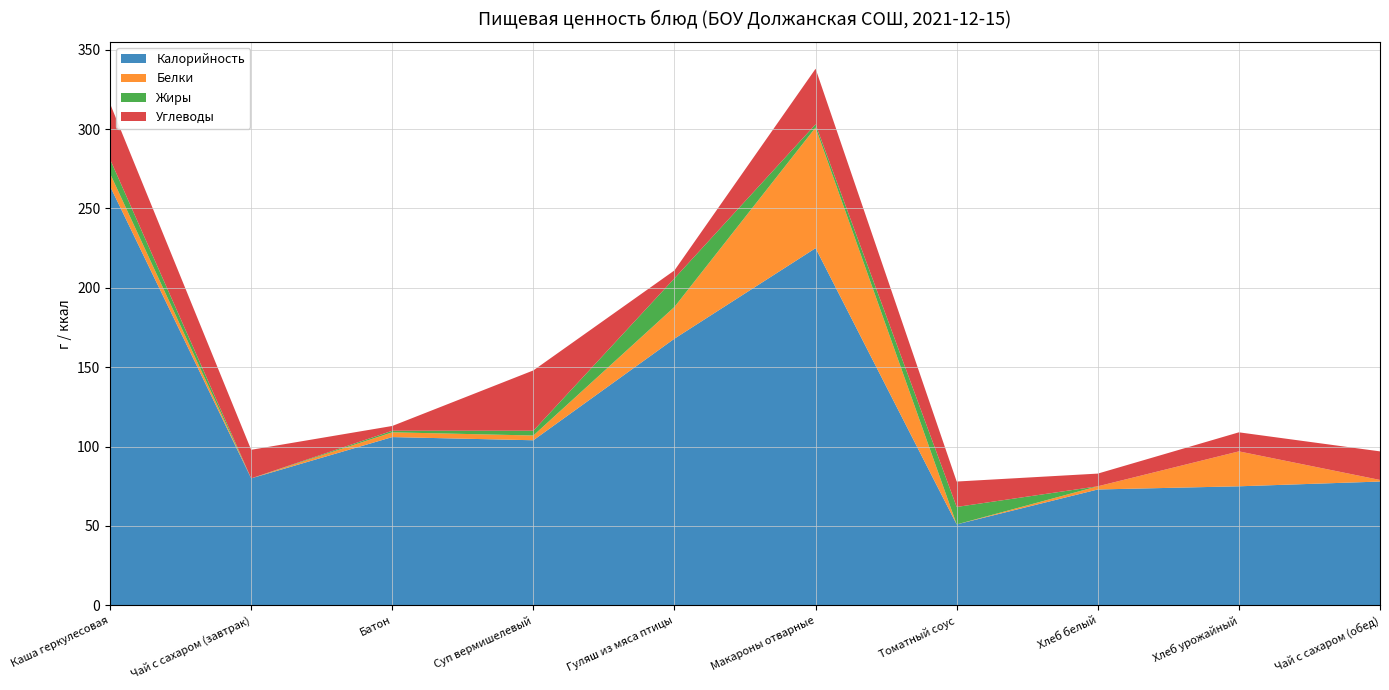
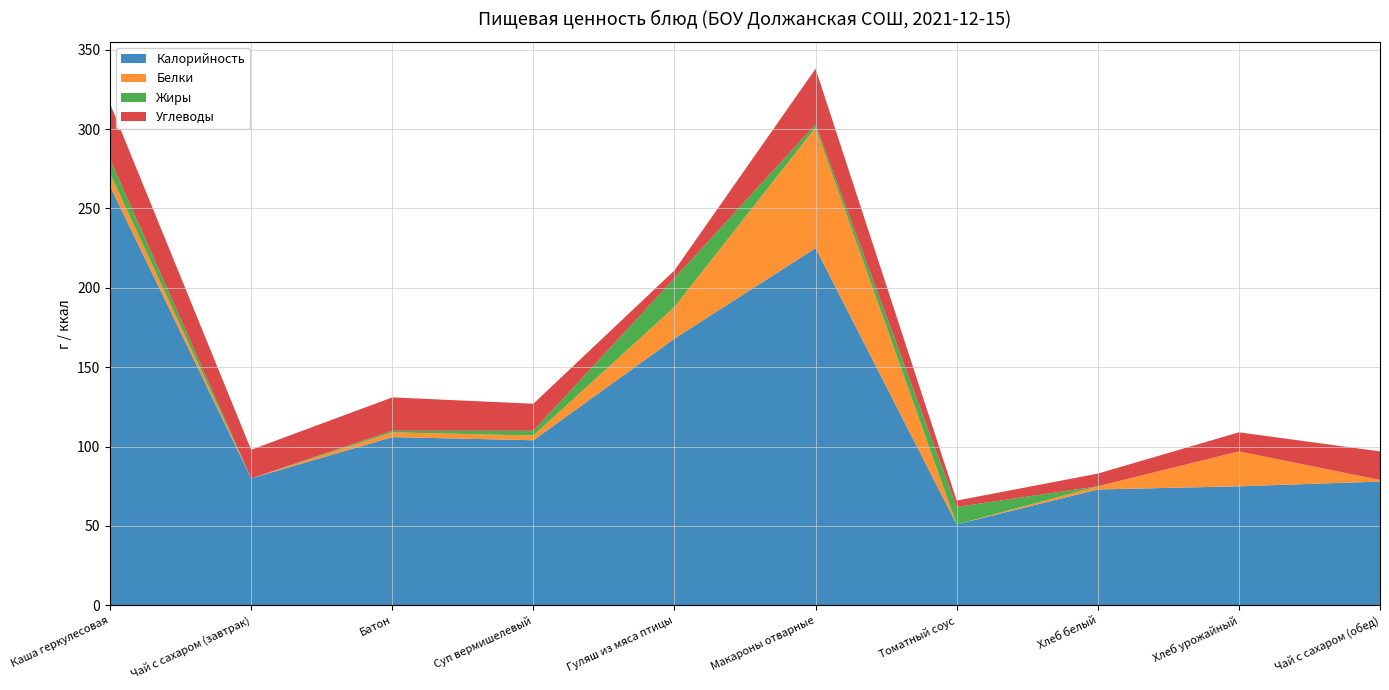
  {
    "Калорийность": {
      "Каша геркулесовая": 264,
      "Батон": 106,
      "Суп вермишелевый": 104,
      "Гуляш из мяса птицы": 168,
      "Макароны отварные": 225,
      "Хлеб белый": 73,
      "Хлеб урожайный": 75
    },
    "Белки": {
      "Каша геркулесовая": 8,
      "Суп вермишелевый": 3,
      "Гуляш из мяса птицы": 20,
      "Макароны отварные": 76
    },
    "Жиры": {
      "Каша геркулесовая": 9,
      "Суп вермишелевый": 3,
      "Гуляш из мяса птицы": 18,
      "Макароны отварные": 2,
      "Томатный соус": 11
    },
    "Углеводы": {
      "Каша геркулесовая": 35,
      "Чай с сахаром (завтрак)": 18,
-     "Батон": 3,
-     "Суп вермишелевый": 38,
+     "Батон": 21,
+     "Суп вермишелевый": 17,
      "Гуляш из мяса птицы": 5,
      "Макароны отварные": 35,
-     "Томатный соус": 16,
+     "Томатный соус": 4,
      "Хлеб белый": 8,
      "Хлеб урожайный": 12,
      "Чай с сахаром (обед)": 18
    }
  }
